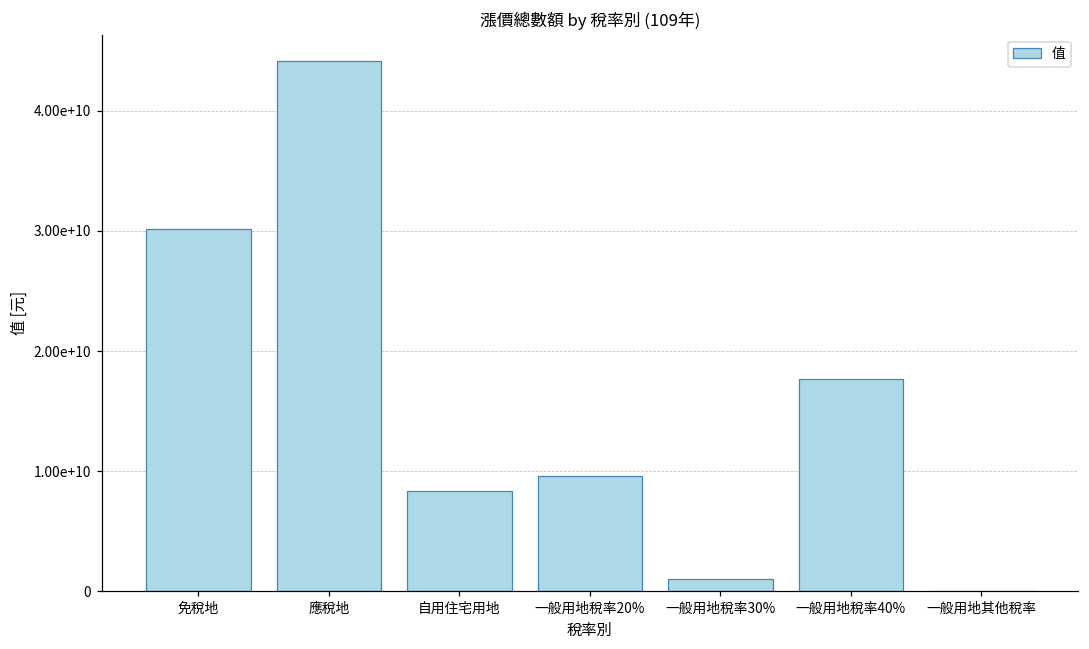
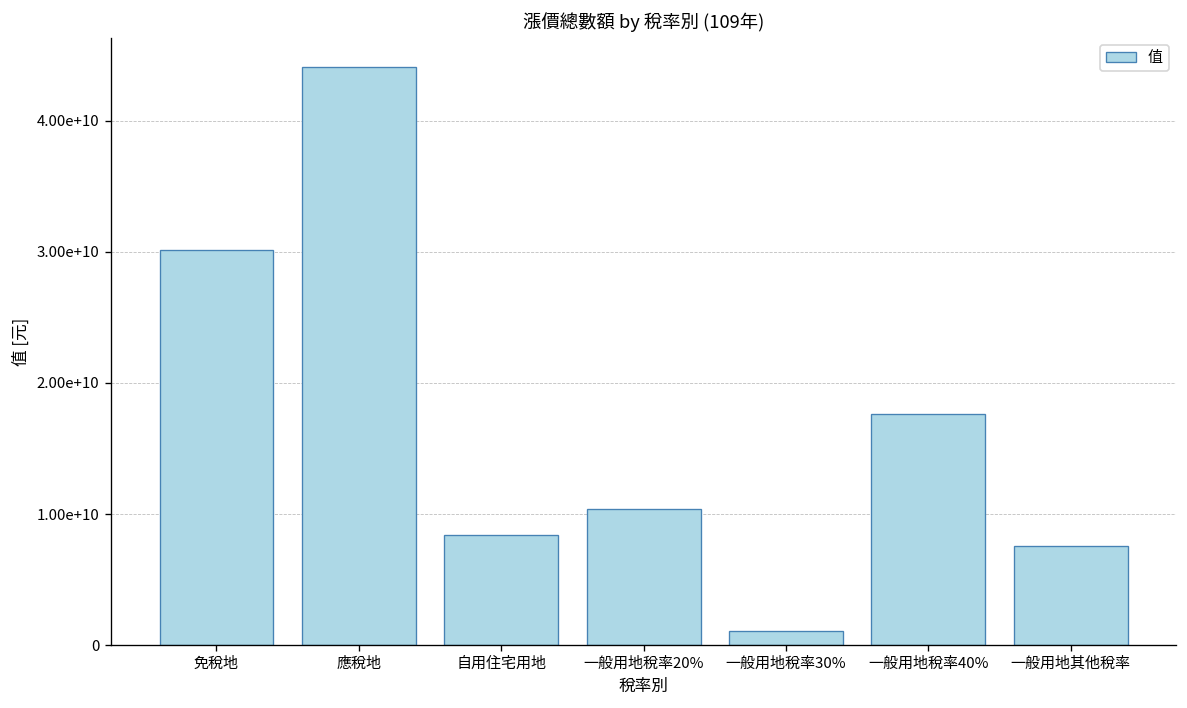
  {
    "免稅地": 30200000000,
    "應稅地": 44100000000,
    "自用住宅用地": 8400000000,
-   "一般用地稅率20%": 9600000000,
+   "一般用地稅率20%": 10400000000,
    "一般用地稅率30%": 1100000000,
    "一般用地稅率40%": 17700000000,
-   "一般用地其他稅率": 0
+   "一般用地其他稅率": 7600000000
  }
